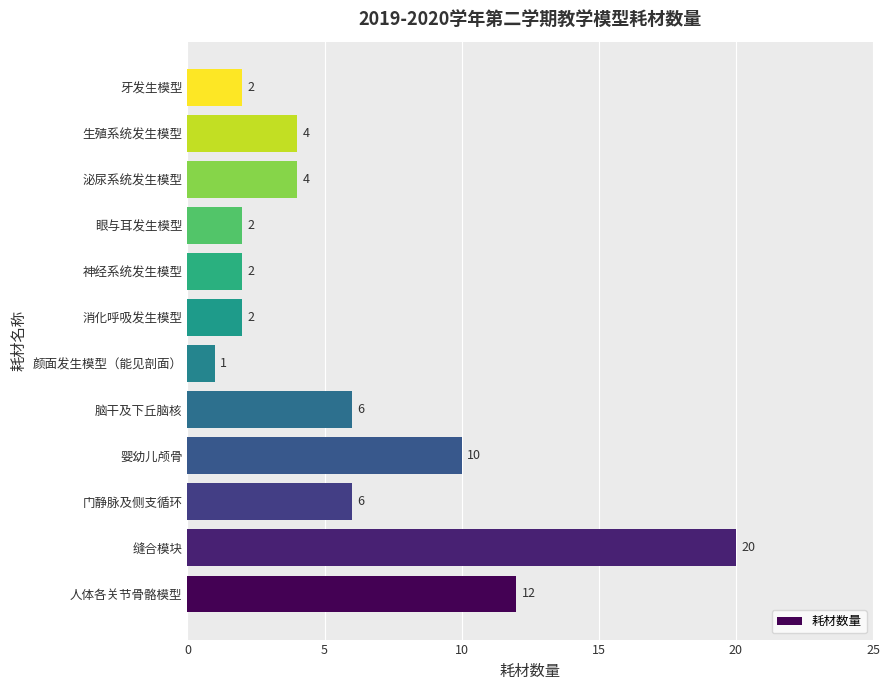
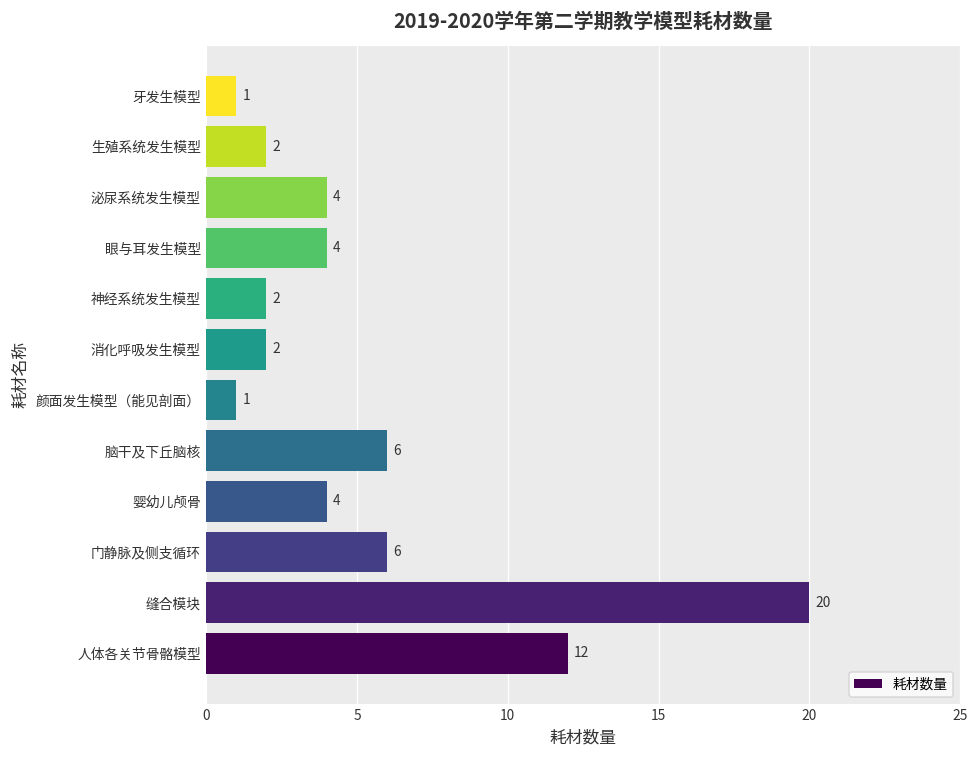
  {
-   "牙发生模型": 2,
-   "生殖系统发生模型": 4,
+   "牙发生模型": 1,
+   "生殖系统发生模型": 2,
    "泌尿系统发生模型": 4,
-   "眼与耳发生模型": 2,
+   "眼与耳发生模型": 4,
    "神经系统发生模型": 2,
    "消化呼吸发生模型": 2,
    "颜面发生模型（能见剖面）": 1,
    "脑干及下丘脑核": 6,
-   "婴幼儿颅骨": 10,
+   "婴幼儿颅骨": 4,
    "门静脉及侧支循环": 6,
    "缝合模块": 20,
    "人体各关节骨骼模型": 12
  }
